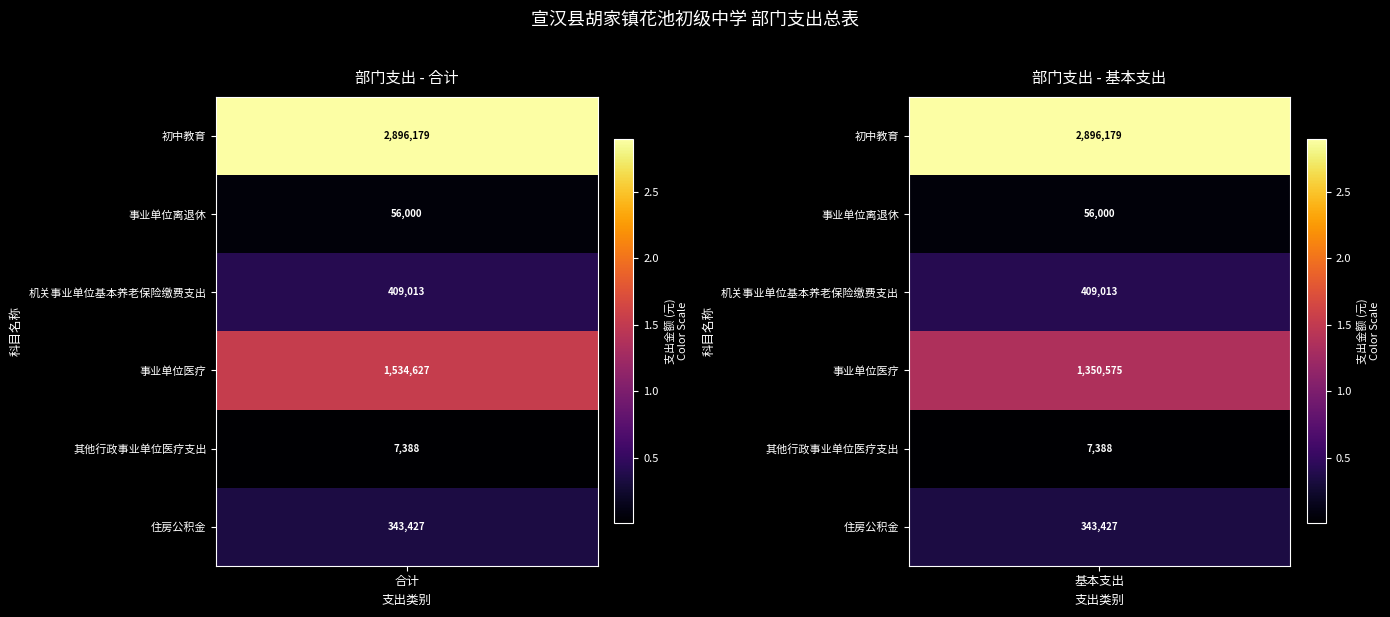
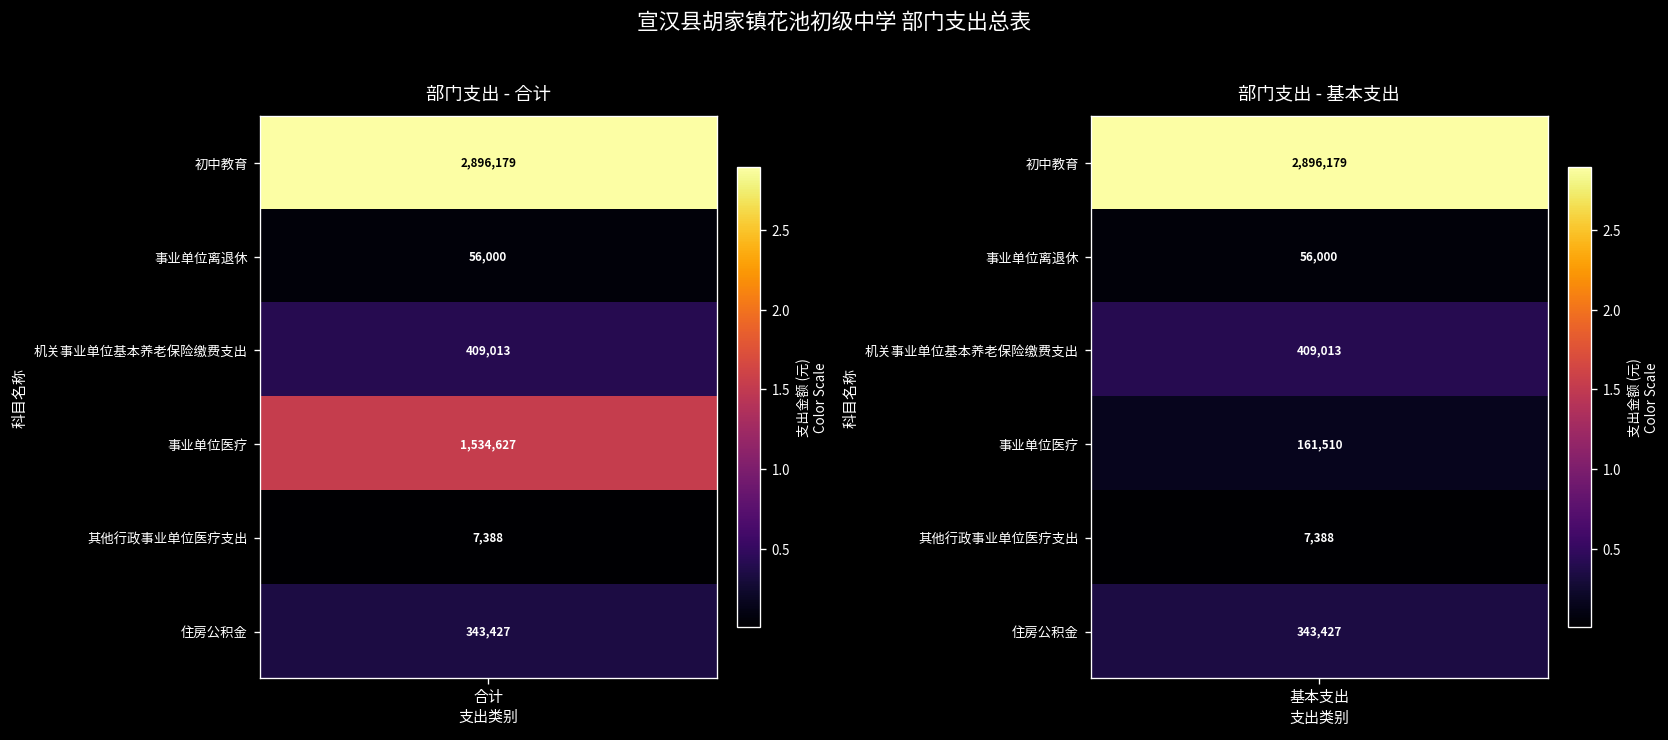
  {
    "部门支出 - 合计": {
      "初中教育": {
        "合计": "2,896,179"
      },
      "事业单位离退休": {
        "合计": "56,000"
      },
      "机关事业单位基本养老保险缴费支出": {
        "合计": "409,013"
      },
      "事业单位医疗": {
        "合计": "1,534,627"
      },
      "其他行政事业单位医疗支出": {
        "合计": "7,388"
      },
      "住房公积金": {
        "合计": "343,427"
      }
    },
    "部门支出 - 基本支出": {
      "初中教育": {
        "基本支出": "2,896,179"
      },
      "事业单位离退休": {
        "基本支出": "56,000"
      },
      "机关事业单位基本养老保险缴费支出": {
        "基本支出": "409,013"
      },
      "事业单位医疗": {
-       "基本支出": "1,350,575"
+       "基本支出": "161,510"
      },
      "其他行政事业单位医疗支出": {
        "基本支出": "7,388"
      },
      "住房公积金": {
        "基本支出": "343,427"
      }
    }
  }
